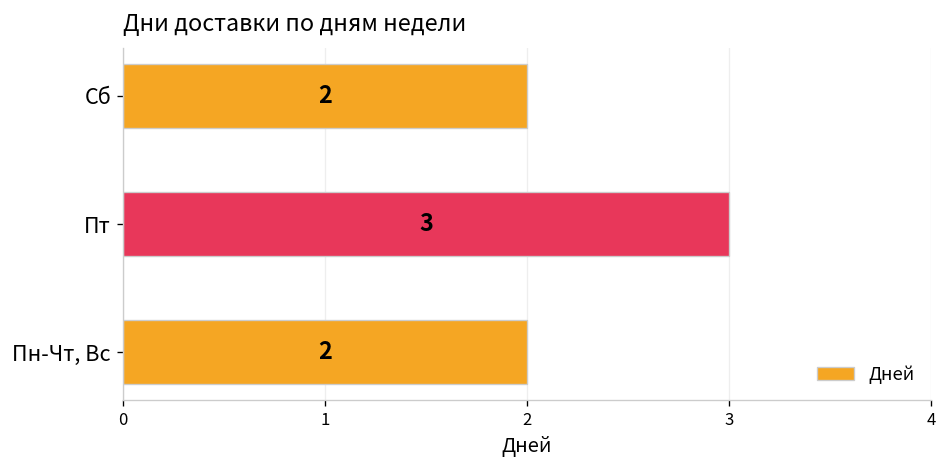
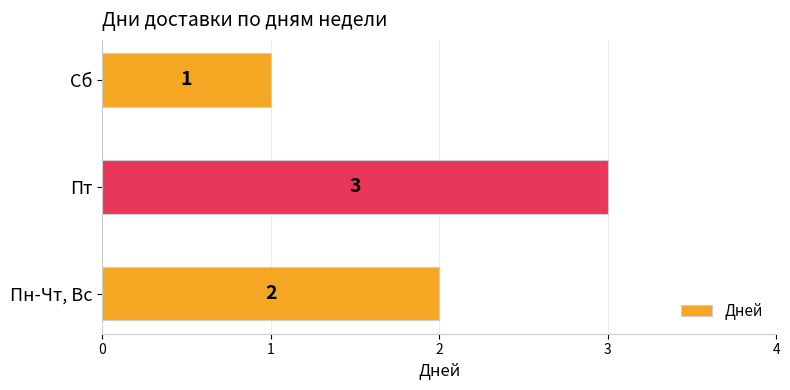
  {
-   "Сб": 2,
+   "Сб": 1,
    "Пт": 3,
    "Пн-Чт, Вс": 2
  }
